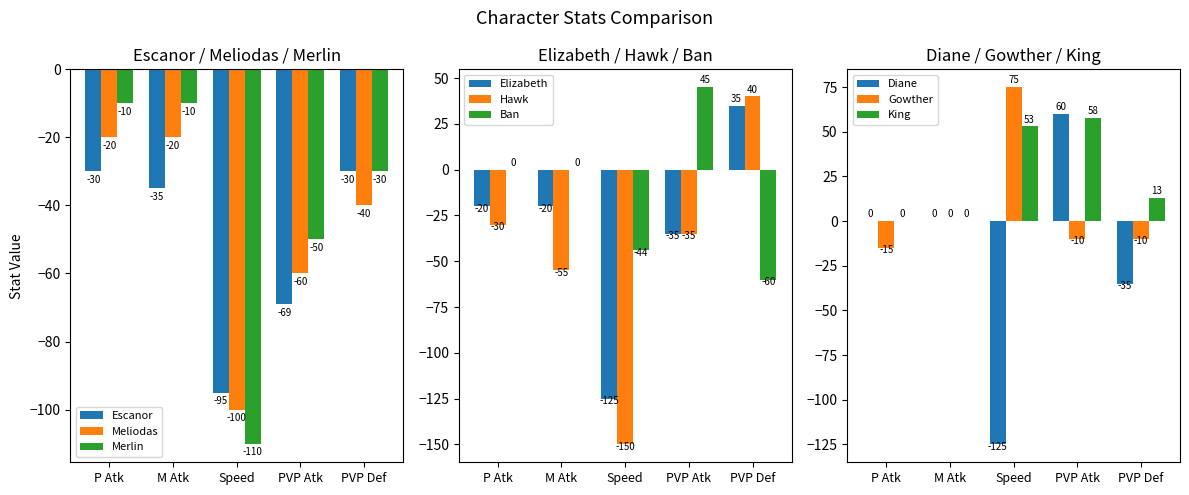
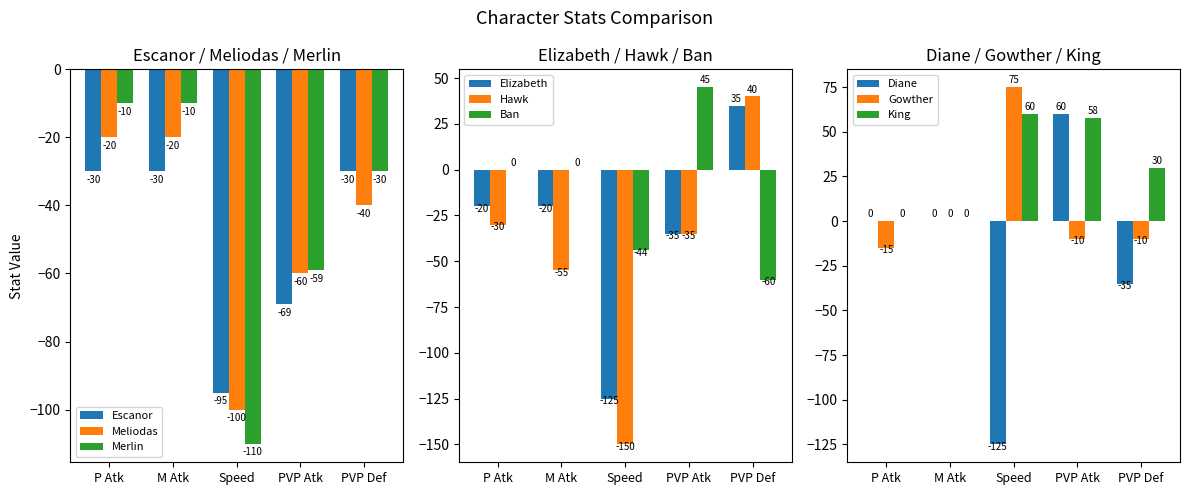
  {
    "Escanor / Meliodas / Merlin": {
      "Escanor": {
        "P Atk": -30,
-       "M Atk": -35,
+       "M Atk": -30,
        "Speed": -95,
        "PVP Atk": -69,
        "PVP Def": -30
      },
      "Meliodas": {
        "P Atk": -20,
        "M Atk": -20,
        "Speed": -100,
        "PVP Atk": -60,
        "PVP Def": -40
      },
      "Merlin": {
        "P Atk": -10,
        "M Atk": -10,
        "Speed": -110,
-       "PVP Atk": -50,
+       "PVP Atk": -59,
        "PVP Def": -30
      }
    },
    "Elizabeth / Hawk / Ban": {
      "Elizabeth": {
        "P Atk": -20,
        "M Atk": -20,
        "Speed": -125,
        "PVP Atk": -35,
        "PVP Def": 35
      },
      "Hawk": {
        "P Atk": -30,
        "M Atk": -55,
        "Speed": -150,
        "PVP Atk": -35,
        "PVP Def": 40
      },
      "Ban": {
        "P Atk": 0,
        "M Atk": 0,
        "Speed": -44,
        "PVP Atk": 45,
        "PVP Def": -60
      }
    },
    "Diane / Gowther / King": {
      "Diane": {
        "P Atk": 0,
        "M Atk": 0,
        "Speed": -125,
        "PVP Atk": 60,
        "PVP Def": -35
      },
      "Gowther": {
        "P Atk": -15,
        "M Atk": 0,
        "Speed": 75,
        "PVP Atk": -10,
        "PVP Def": -10
      },
      "King": {
        "P Atk": 0,
        "M Atk": 0,
-       "Speed": 53,
+       "Speed": 60,
        "PVP Atk": 58,
-       "PVP Def": 13
+       "PVP Def": 30
      }
    }
  }
